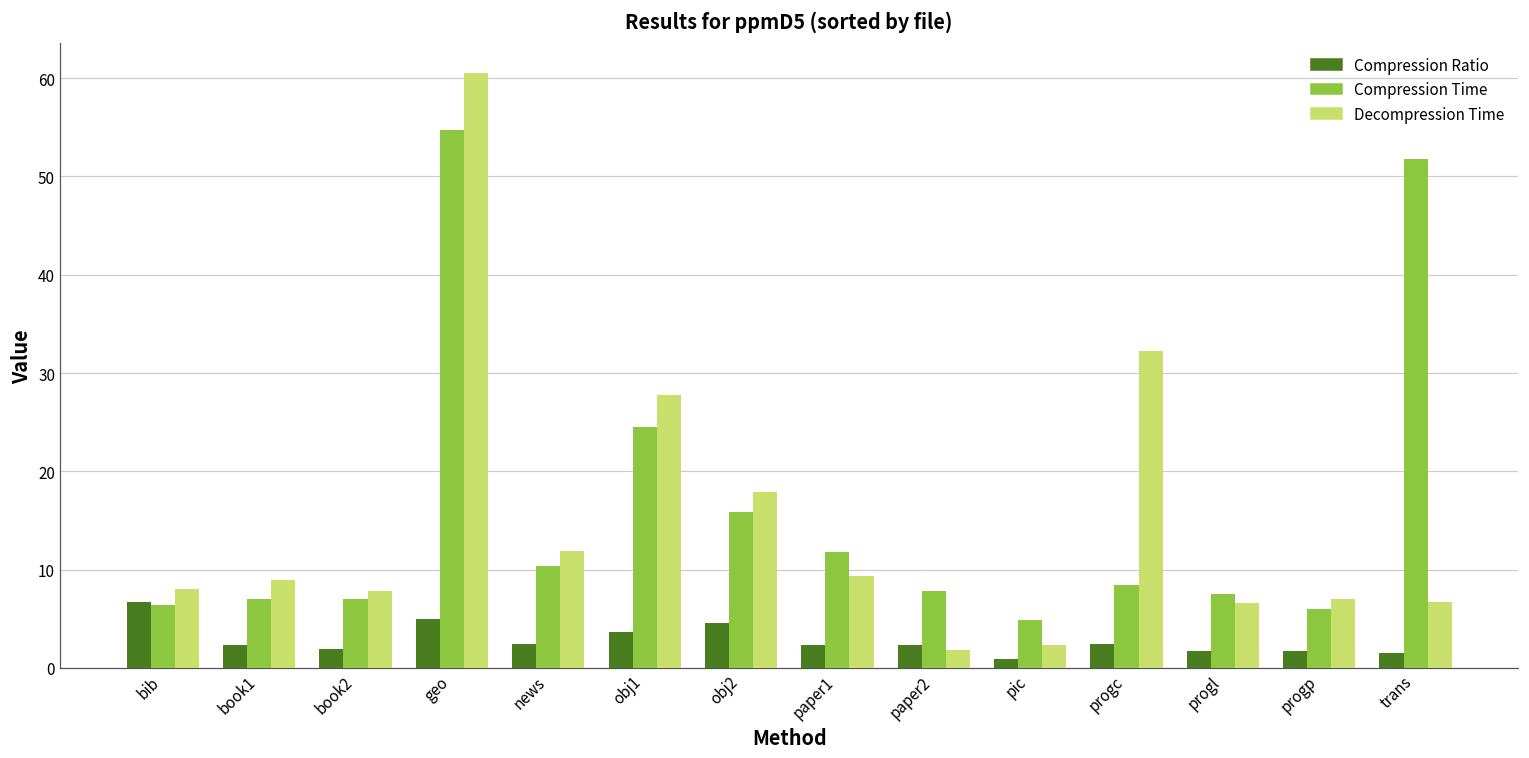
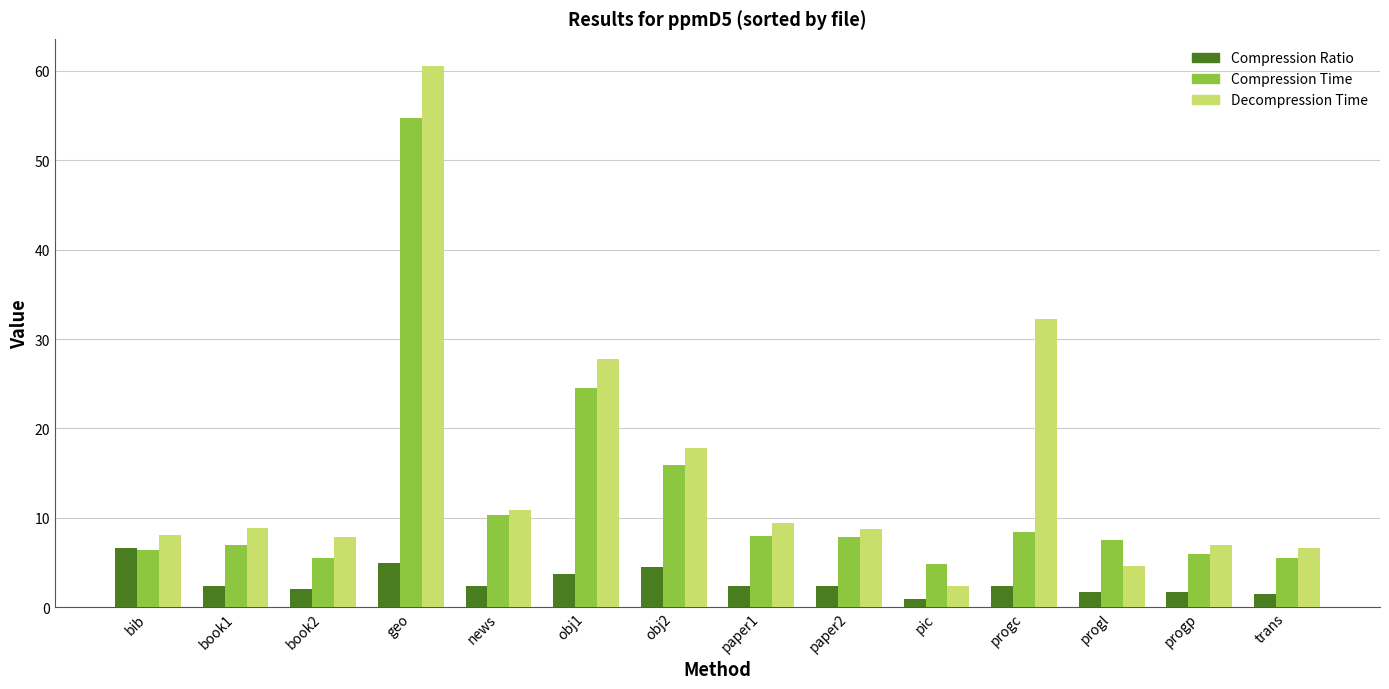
  {
    "Compression Ratio": {
      "bib": 7,
      "book1": 2,
      "book2": 2,
      "geo": 5,
      "news": 2,
      "obj1": 4,
      "obj2": 5,
      "paper1": 2,
      "paper2": 2,
      "pic": 1,
      "progc": 2,
      "progl": 2,
      "progp": 2,
      "trans": 2
    },
    "Compression Time": {
      "bib": 6,
      "book1": 7,
-     "book2": 7,
+     "book2": 6,
      "geo": 55,
      "news": 10,
      "obj1": 25,
      "obj2": 16,
-     "paper1": 12,
+     "paper1": 8,
      "paper2": 8,
      "pic": 5,
      "progc": 8,
      "progl": 8,
      "progp": 6,
-     "trans": 52
+     "trans": 6
    },
    "Decompression Time": {
      "bib": 8,
      "book1": 9,
      "book2": 8,
      "geo": 61,
-     "news": 12,
+     "news": 11,
      "obj1": 28,
      "obj2": 18,
      "paper1": 9,
-     "paper2": 2,
+     "paper2": 9,
      "pic": 2,
      "progc": 32,
-     "progl": 7,
+     "progl": 5,
      "progp": 7,
      "trans": 7
    }
  }
